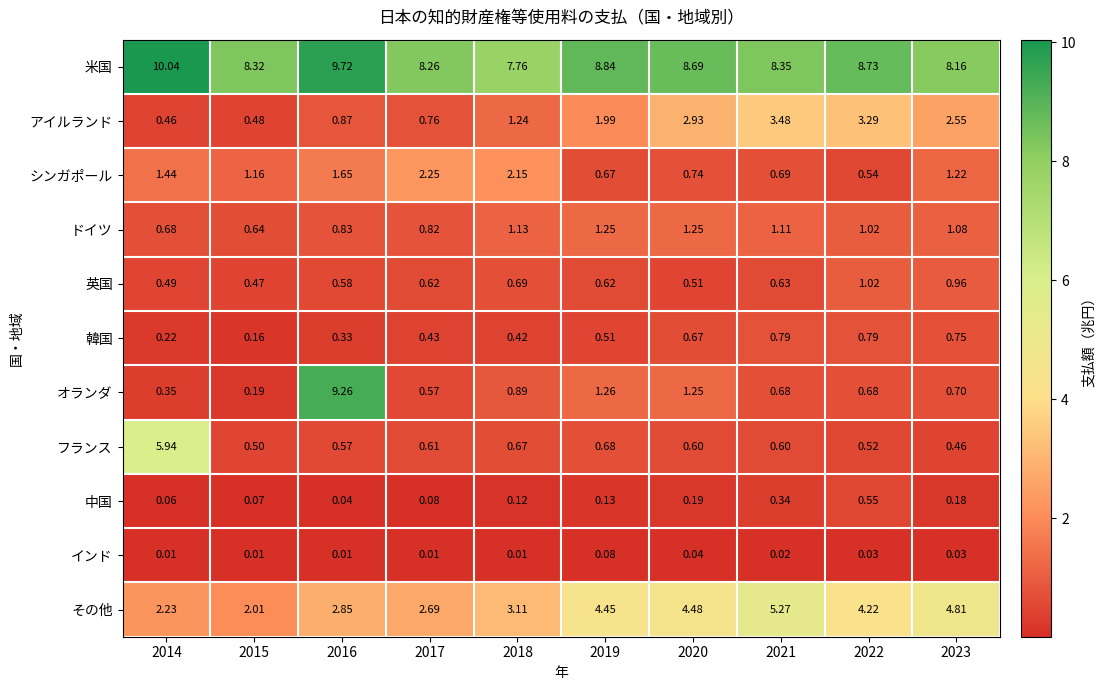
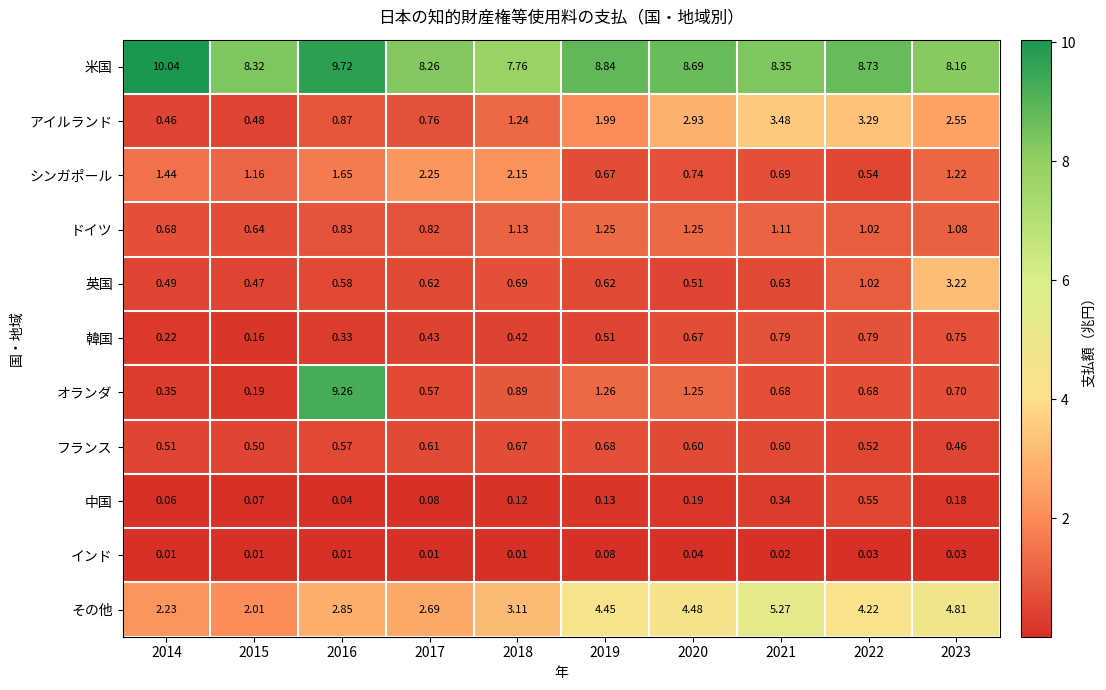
  {
    "米国": {
      "2014": 10.04,
      "2015": 8.32,
      "2016": 9.72,
      "2017": 8.26,
      "2018": 7.76,
      "2019": 8.84,
      "2020": 8.69,
      "2021": 8.35,
      "2022": 8.73,
      "2023": 8.16
    },
    "アイルランド": {
      "2014": 0.46,
      "2015": 0.48,
      "2016": 0.87,
      "2017": 0.76,
      "2018": 1.24,
      "2019": 1.99,
      "2020": 2.93,
      "2021": 3.48,
      "2022": 3.29,
      "2023": 2.55
    },
    "シンガポール": {
      "2014": 1.44,
      "2015": 1.16,
      "2016": 1.65,
      "2017": 2.25,
      "2018": 2.15,
      "2019": 0.67,
      "2020": 0.74,
      "2021": 0.69,
      "2022": 0.54,
      "2023": 1.22
    },
    "ドイツ": {
      "2014": 0.68,
      "2015": 0.64,
      "2016": 0.83,
      "2017": 0.82,
      "2018": 1.13,
      "2019": 1.25,
      "2020": 1.25,
      "2021": 1.11,
      "2022": 1.02,
      "2023": 1.08
    },
    "英国": {
      "2014": 0.49,
      "2015": 0.47,
      "2016": 0.58,
      "2017": 0.62,
      "2018": 0.69,
      "2019": 0.62,
      "2020": 0.51,
      "2021": 0.63,
      "2022": 1.02,
-     "2023": 0.96
+     "2023": 3.22
    },
    "韓国": {
      "2014": 0.22,
      "2015": 0.16,
      "2016": 0.33,
      "2017": 0.43,
      "2018": 0.42,
      "2019": 0.51,
      "2020": 0.67,
      "2021": 0.79,
      "2022": 0.79,
      "2023": 0.75
    },
    "オランダ": {
      "2014": 0.35,
      "2015": 0.19,
      "2016": 9.26,
      "2017": 0.57,
      "2018": 0.89,
      "2019": 1.26,
      "2020": 1.25,
      "2021": 0.68,
      "2022": 0.68,
      "2023": 0.70
    },
    "フランス": {
-     "2014": 5.94,
+     "2014": 0.51,
      "2015": 0.50,
      "2016": 0.57,
      "2017": 0.61,
      "2018": 0.67,
      "2019": 0.68,
      "2020": 0.60,
      "2021": 0.60,
      "2022": 0.52,
      "2023": 0.46
    },
    "中国": {
      "2014": 0.06,
      "2015": 0.07,
      "2016": 0.04,
      "2017": 0.08,
      "2018": 0.12,
      "2019": 0.13,
      "2020": 0.19,
      "2021": 0.34,
      "2022": 0.55,
      "2023": 0.18
    },
    "インド": {
      "2014": 0.01,
      "2015": 0.01,
      "2016": 0.01,
      "2017": 0.01,
      "2018": 0.01,
      "2019": 0.08,
      "2020": 0.04,
      "2021": 0.02,
      "2022": 0.03,
      "2023": 0.03
    },
    "その他": {
      "2014": 2.23,
      "2015": 2.01,
      "2016": 2.85,
      "2017": 2.69,
      "2018": 3.11,
      "2019": 4.45,
      "2020": 4.48,
      "2021": 5.27,
      "2022": 4.22,
      "2023": 4.81
    }
  }
